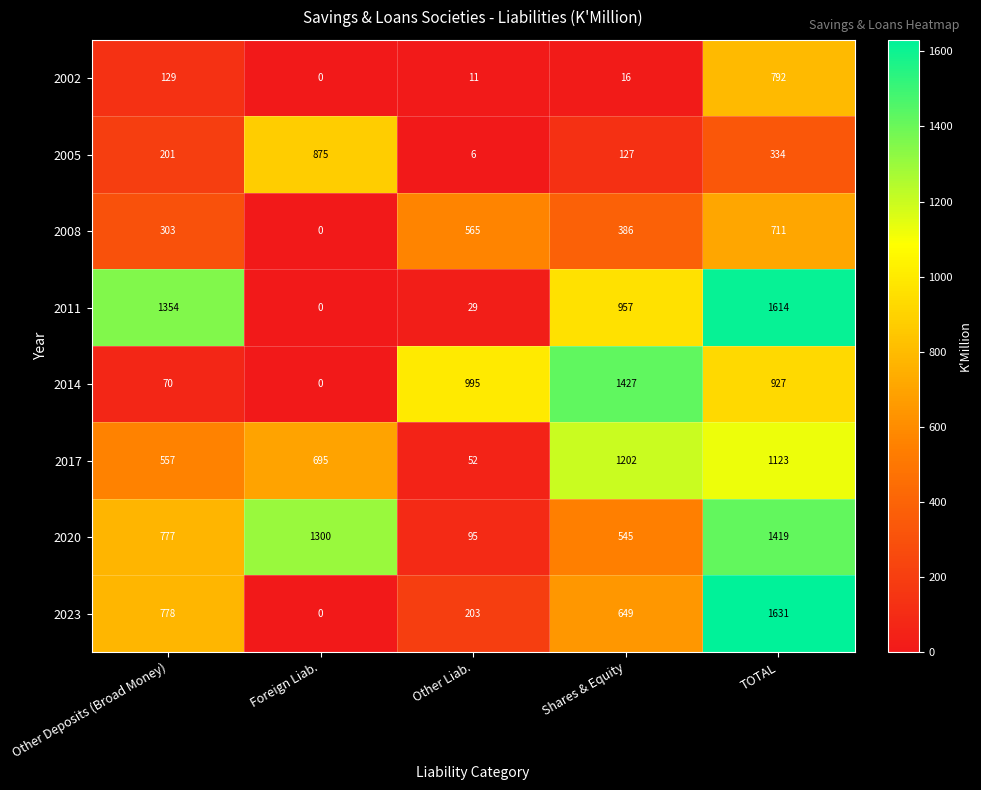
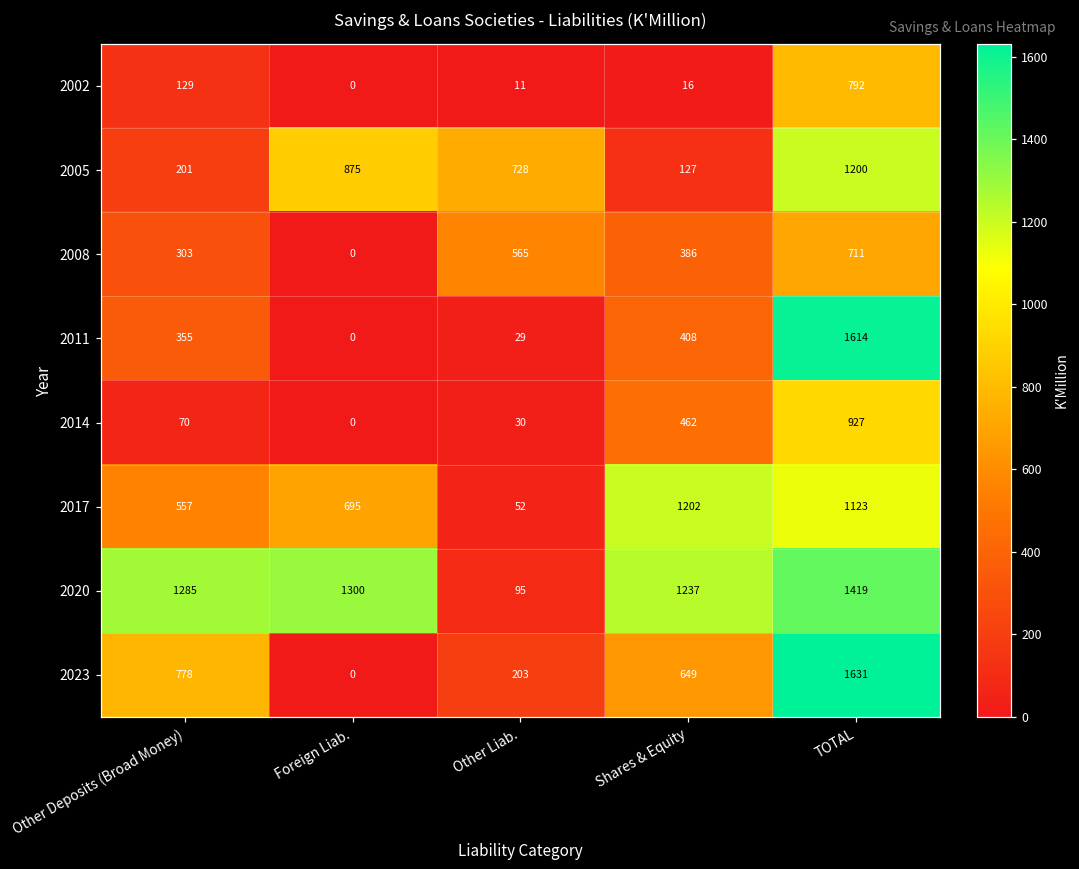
  {
    "2002": {
      "Other Deposits (Broad Money)": 129,
      "Foreign Liab.": 0,
      "Other Liab.": 11,
      "Shares & Equity": 16,
      "TOTAL": 792
    },
    "2005": {
      "Other Deposits (Broad Money)": 201,
      "Foreign Liab.": 875,
-     "Other Liab.": 6,
+     "Other Liab.": 728,
      "Shares & Equity": 127,
-     "TOTAL": 334
+     "TOTAL": 1200
    },
    "2008": {
      "Other Deposits (Broad Money)": 303,
      "Foreign Liab.": 0,
      "Other Liab.": 565,
      "Shares & Equity": 386,
      "TOTAL": 711
    },
    "2011": {
-     "Other Deposits (Broad Money)": 1354,
+     "Other Deposits (Broad Money)": 355,
      "Foreign Liab.": 0,
      "Other Liab.": 29,
-     "Shares & Equity": 957,
+     "Shares & Equity": 408,
      "TOTAL": 1614
    },
    "2014": {
      "Other Deposits (Broad Money)": 70,
      "Foreign Liab.": 0,
-     "Other Liab.": 995,
-     "Shares & Equity": 1427,
+     "Other Liab.": 30,
+     "Shares & Equity": 462,
      "TOTAL": 927
    },
    "2017": {
      "Other Deposits (Broad Money)": 557,
      "Foreign Liab.": 695,
      "Other Liab.": 52,
      "Shares & Equity": 1202,
      "TOTAL": 1123
    },
    "2020": {
-     "Other Deposits (Broad Money)": 777,
+     "Other Deposits (Broad Money)": 1285,
      "Foreign Liab.": 1300,
      "Other Liab.": 95,
-     "Shares & Equity": 545,
+     "Shares & Equity": 1237,
      "TOTAL": 1419
    },
    "2023": {
      "Other Deposits (Broad Money)": 778,
      "Foreign Liab.": 0,
      "Other Liab.": 203,
      "Shares & Equity": 649,
      "TOTAL": 1631
    }
  }
